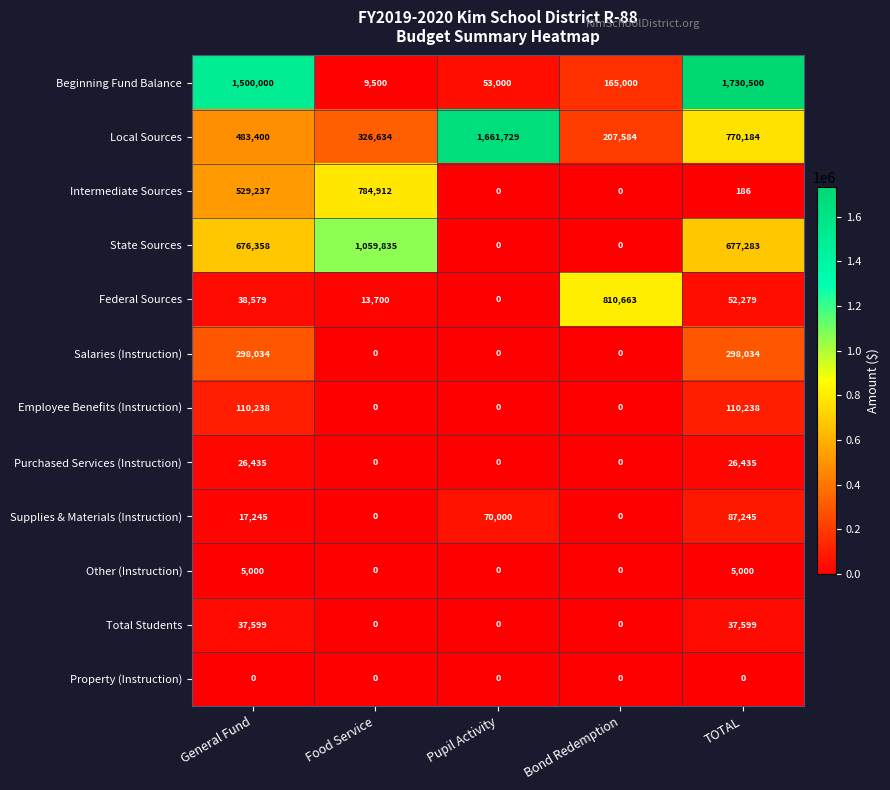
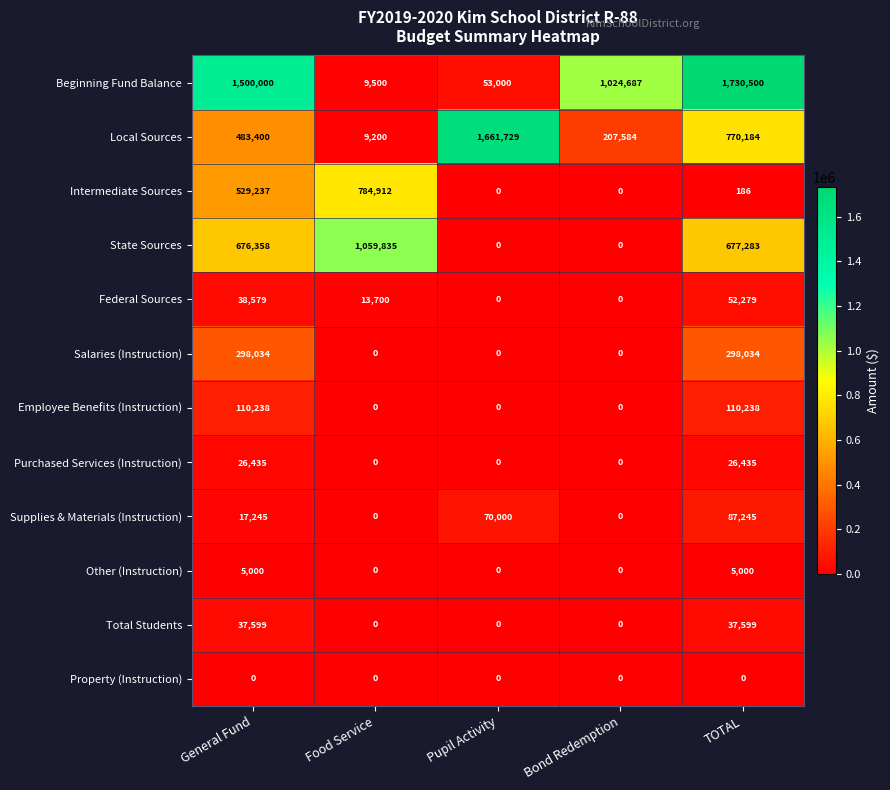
  {
    "Beginning Fund Balance": {
      "General Fund": "1,500,000",
      "Food Service": "9,500",
      "Pupil Activity": "53,000",
-     "Bond Redemption": "165,000",
+     "Bond Redemption": "1,024,687",
      "TOTAL": "1,730,500"
    },
    "Local Sources": {
      "General Fund": "483,400",
-     "Food Service": "326,634",
+     "Food Service": "9,200",
      "Pupil Activity": "1,661,729",
      "Bond Redemption": "207,584",
      "TOTAL": "770,184"
    },
    "Intermediate Sources": {
      "General Fund": "529,237",
      "Food Service": "784,912",
      "Pupil Activity": "0",
      "Bond Redemption": "0",
      "TOTAL": "186"
    },
    "State Sources": {
      "General Fund": "676,358",
      "Food Service": "1,059,835",
      "Pupil Activity": "0",
      "Bond Redemption": "0",
      "TOTAL": "677,283"
    },
    "Federal Sources": {
      "General Fund": "38,579",
      "Food Service": "13,700",
      "Pupil Activity": "0",
-     "Bond Redemption": "810,663",
+     "Bond Redemption": "0",
      "TOTAL": "52,279"
    },
    "Salaries (Instruction)": {
      "General Fund": "298,034",
      "Food Service": "0",
      "Pupil Activity": "0",
      "Bond Redemption": "0",
      "TOTAL": "298,034"
    },
    "Employee Benefits (Instruction)": {
      "General Fund": "110,238",
      "Food Service": "0",
      "Pupil Activity": "0",
      "Bond Redemption": "0",
      "TOTAL": "110,238"
    },
    "Purchased Services (Instruction)": {
      "General Fund": "26,435",
      "Food Service": "0",
      "Pupil Activity": "0",
      "Bond Redemption": "0",
      "TOTAL": "26,435"
    },
    "Supplies & Materials (Instruction)": {
      "General Fund": "17,245",
      "Food Service": "0",
      "Pupil Activity": "70,000",
      "Bond Redemption": "0",
      "TOTAL": "87,245"
    },
    "Other (Instruction)": {
      "General Fund": "5,000",
      "Food Service": "0",
      "Pupil Activity": "0",
      "Bond Redemption": "0",
      "TOTAL": "5,000"
    },
    "Total Students": {
      "General Fund": "37,599",
      "Food Service": "0",
      "Pupil Activity": "0",
      "Bond Redemption": "0",
      "TOTAL": "37,599"
    },
    "Property (Instruction)": {
      "General Fund": "0",
      "Food Service": "0",
      "Pupil Activity": "0",
      "Bond Redemption": "0",
      "TOTAL": "0"
    }
  }
